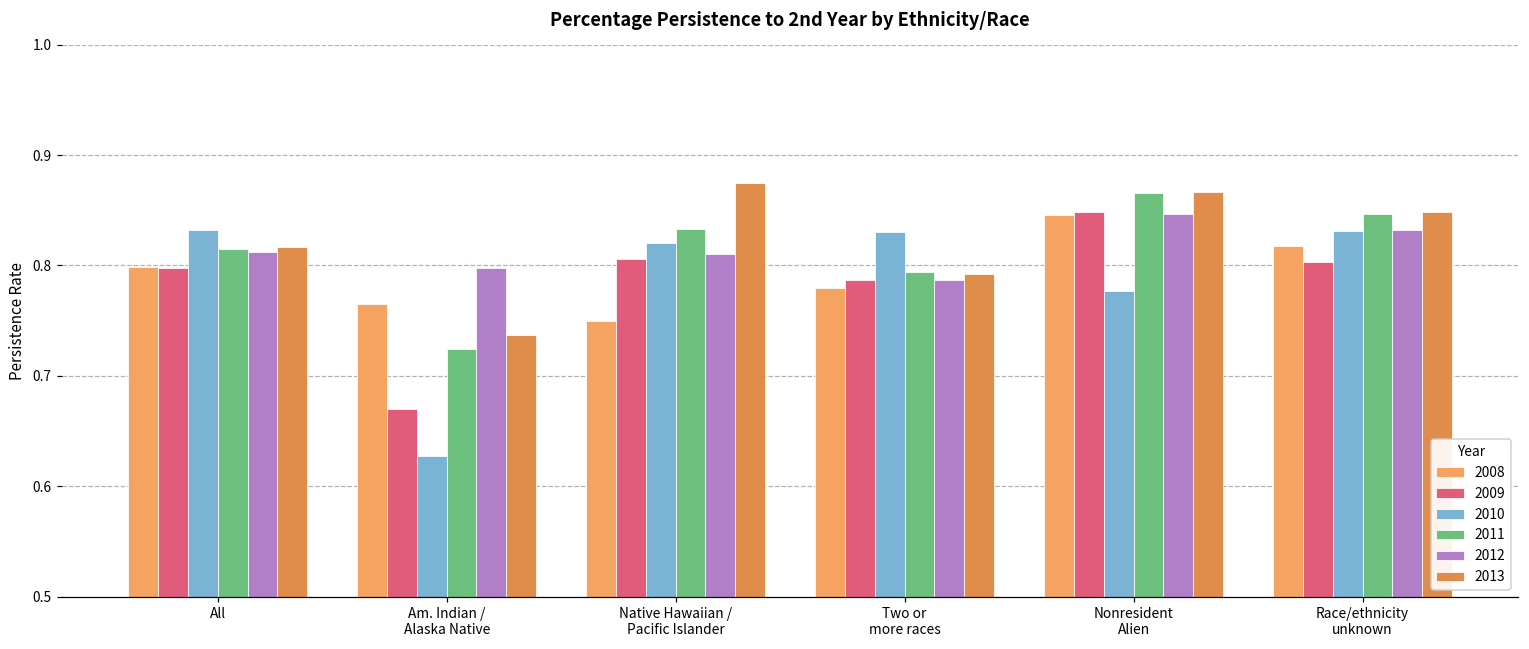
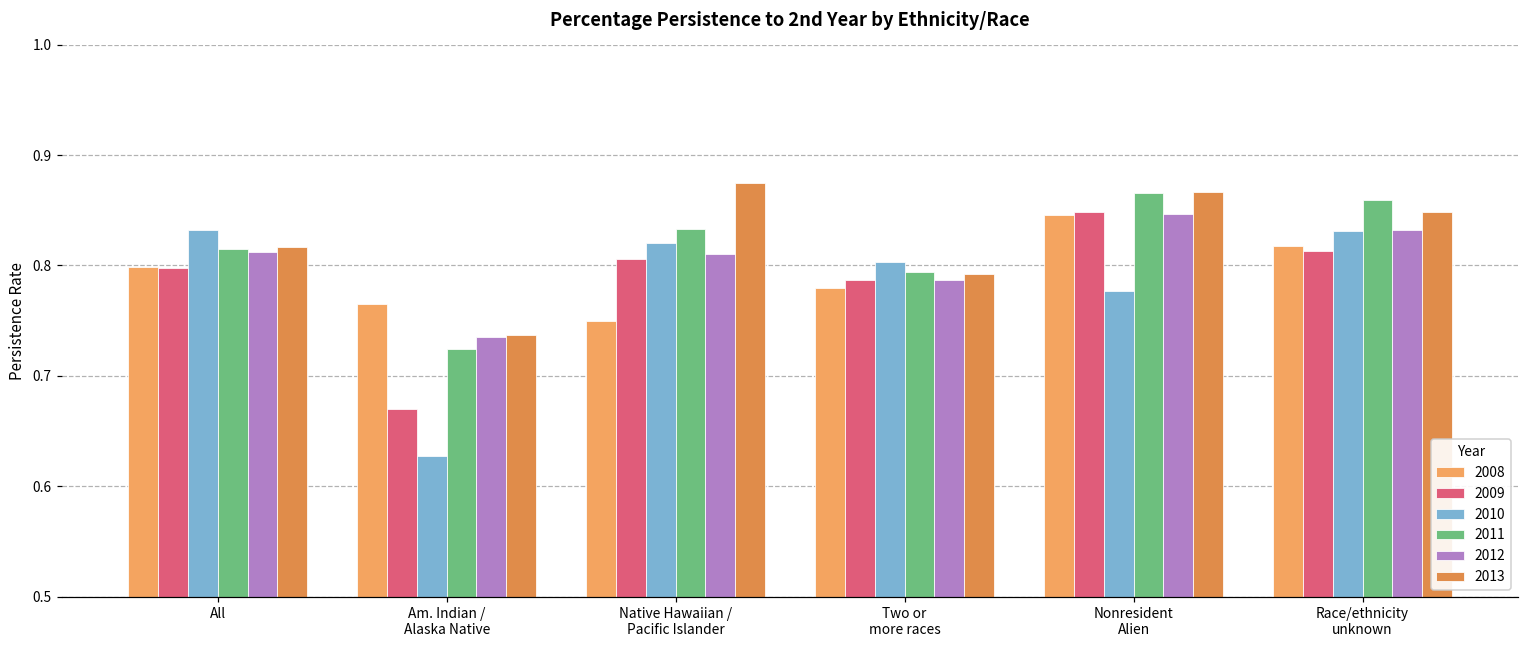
  {
    "2009": {
      "All": 0.798,
      "Am. Indian / Alaska Native": 0.670,
      "Native Hawaiian / Pacific Islander": 0.806,
      "Two or more races": 0.787,
      "Nonresident Alien": 0.848,
-     "Race/ethnicity unknown": 0.803
+     "Race/ethnicity unknown": 0.813
    },
    "2010": {
      "All": 0.832,
      "Am. Indian / Alaska Native": 0.627,
      "Native Hawaiian / Pacific Islander": 0.820,
-     "Two or more races": 0.830,
+     "Two or more races": 0.803,
      "Nonresident Alien": 0.777,
      "Race/ethnicity unknown": 0.831
    },
    "2011": {
      "All": 0.815,
      "Am. Indian / Alaska Native": 0.724,
      "Native Hawaiian / Pacific Islander": 0.833,
      "Two or more races": 0.794,
      "Nonresident Alien": 0.866,
-     "Race/ethnicity unknown": 0.847
+     "Race/ethnicity unknown": 0.859
    },
    "2012": {
      "All": 0.812,
-     "Am. Indian / Alaska Native": 0.798,
+     "Am. Indian / Alaska Native": 0.735,
      "Native Hawaiian / Pacific Islander": 0.810,
      "Two or more races": 0.787,
      "Nonresident Alien": 0.847,
      "Race/ethnicity unknown": 0.832
    }
  }
